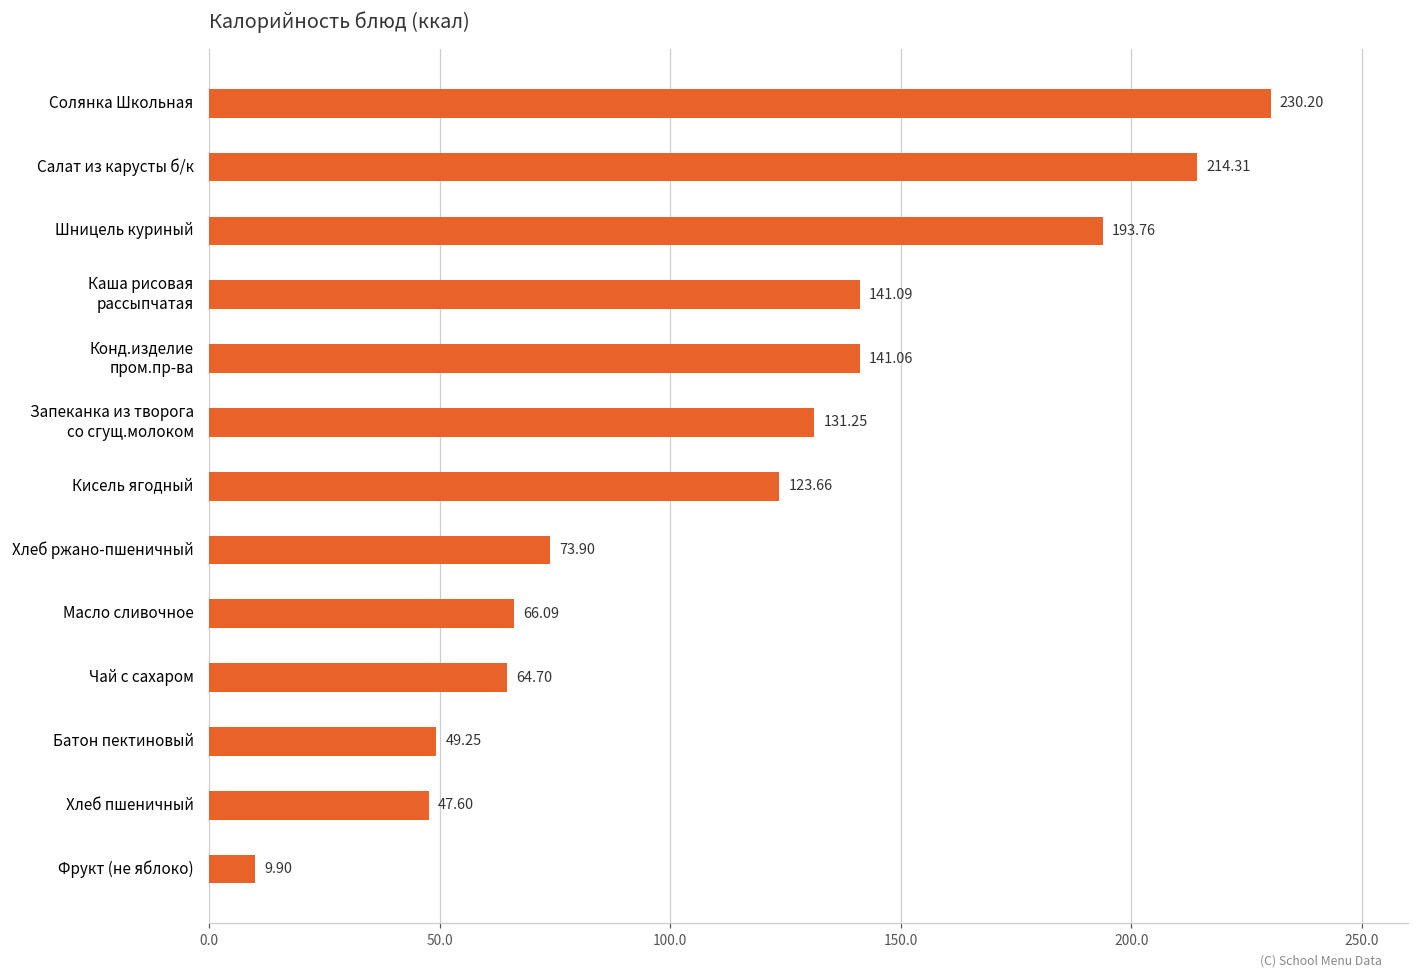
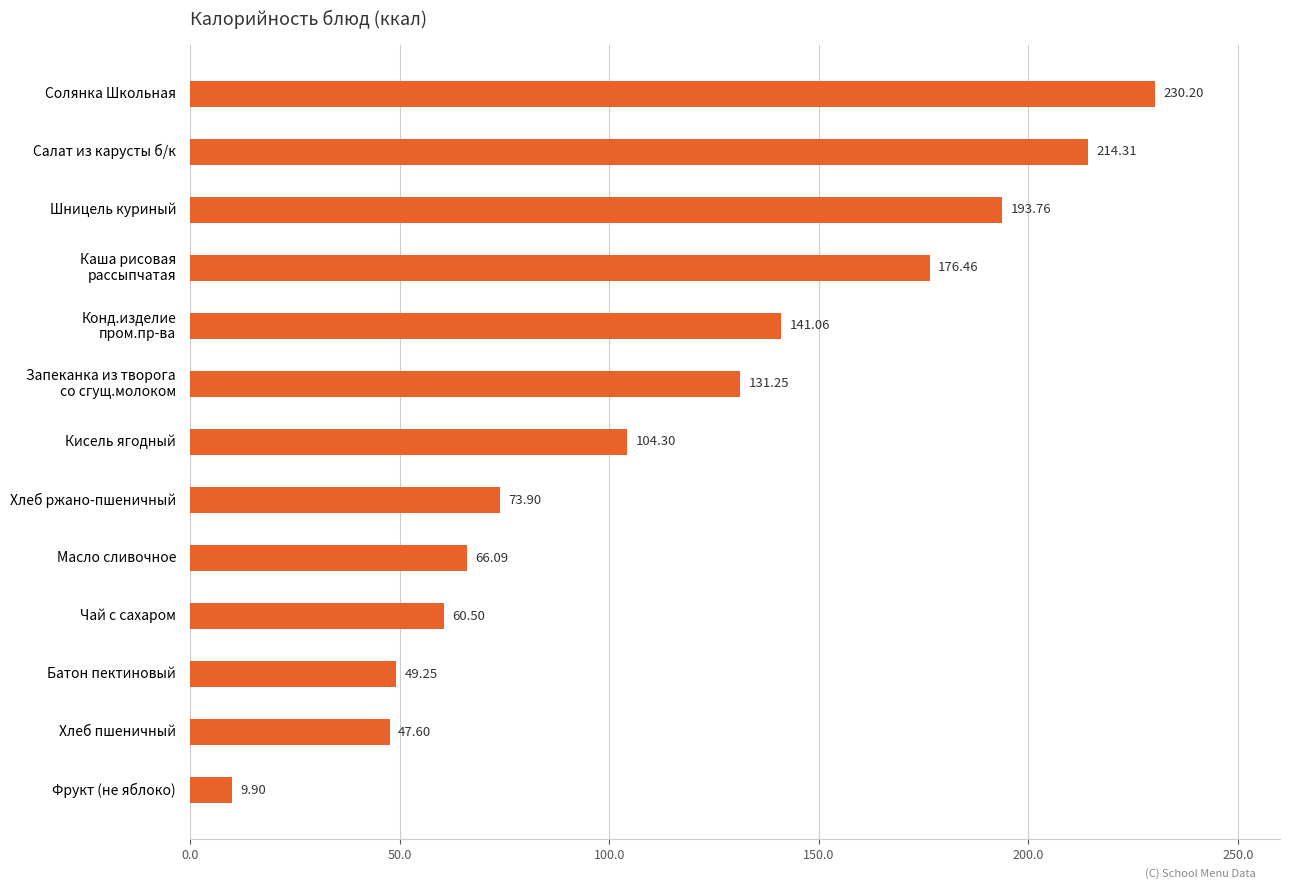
  {
    "Солянка Школьная": 230.20,
    "Салат из карусты б/к": 214.31,
    "Шницель куриный": 193.76,
-   "Каша рисовая рассыпчатая": 141.09,
+   "Каша рисовая рассыпчатая": 176.46,
    "Конд.изделие пром.пр-ва": 141.06,
    "Запеканка из творога со сгущ.молоком": 131.25,
-   "Кисель ягодный": 123.66,
+   "Кисель ягодный": 104.30,
    "Хлеб ржано-пшеничный": 73.90,
    "Масло сливочное": 66.09,
-   "Чай с сахаром": 64.70,
+   "Чай с сахаром": 60.50,
    "Батон пектиновый": 49.25,
    "Хлеб пшеничный": 47.60,
    "Фрукт (не яблоко)": 9.90
  }
